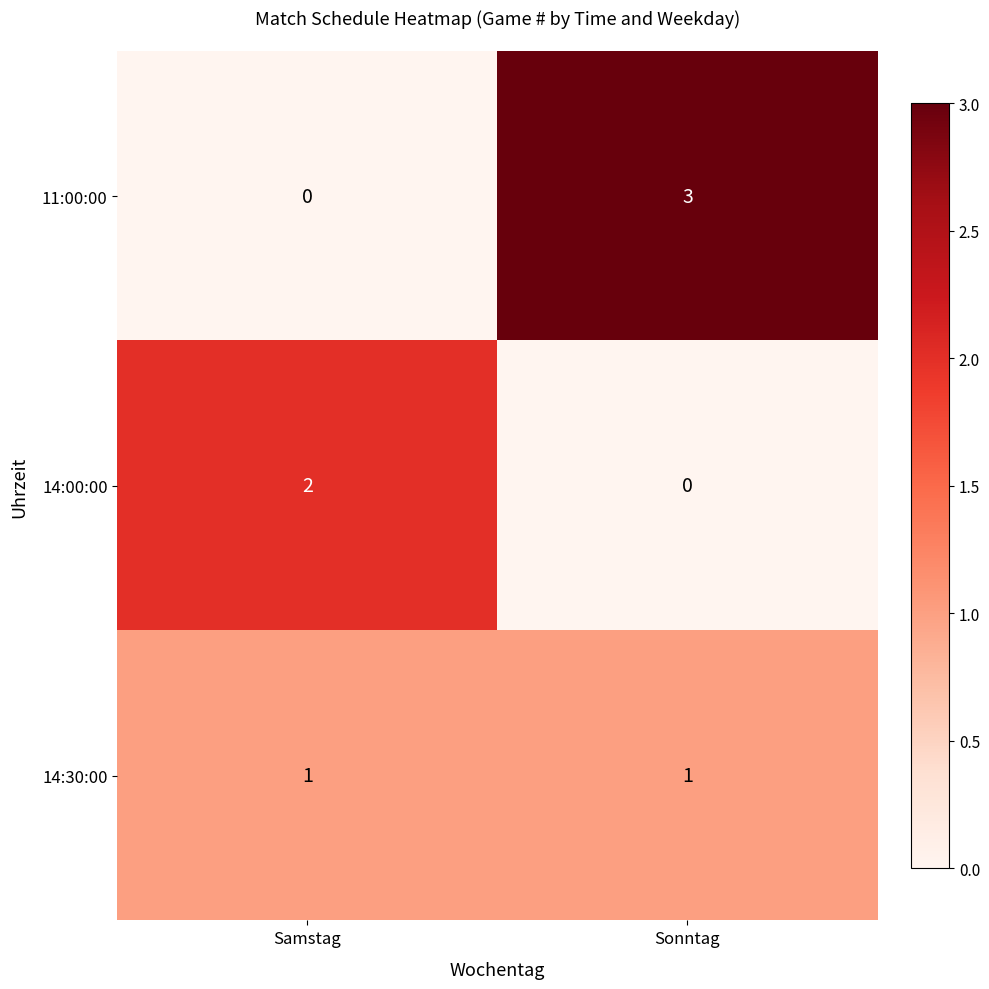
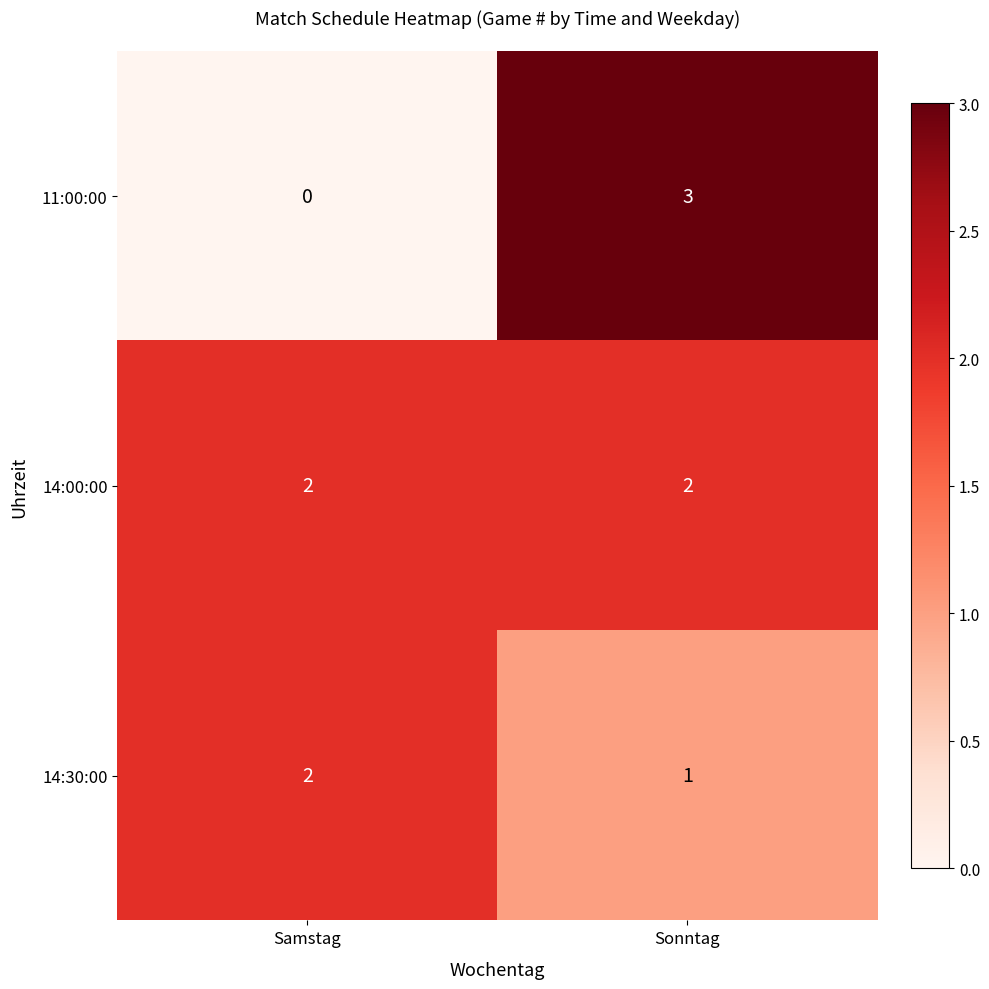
  {
    "11:00:00": {
      "Samstag": 0,
      "Sonntag": 3
    },
    "14:00:00": {
      "Samstag": 2,
-     "Sonntag": 0
+     "Sonntag": 2
    },
    "14:30:00": {
-     "Samstag": 1,
+     "Samstag": 2,
      "Sonntag": 1
    }
  }
